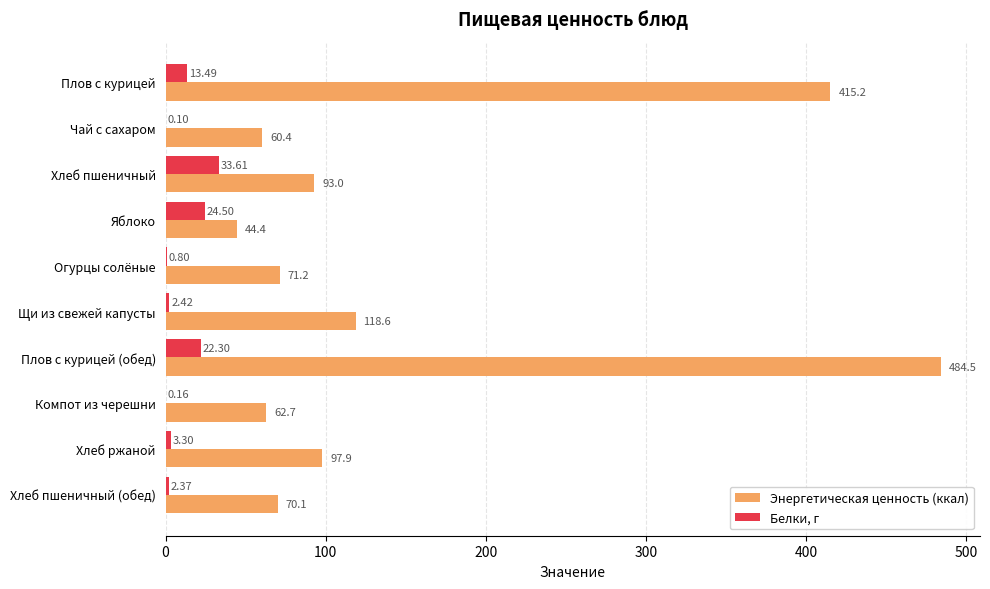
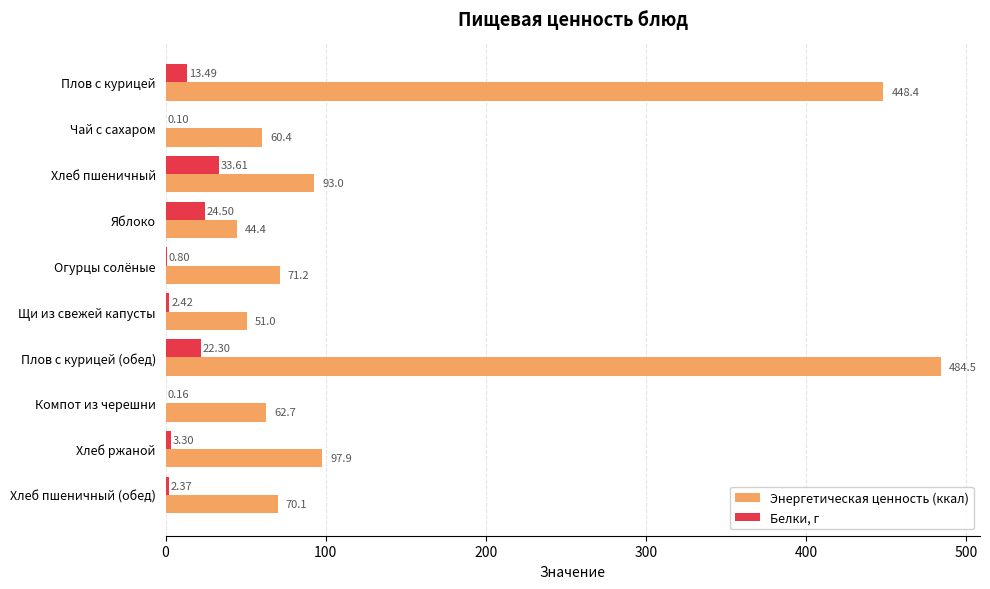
  {
    "Энергетическая ценность (ккал)": {
-     "Плов с курицей": 415.2,
+     "Плов с курицей": 448.4,
      "Чай с сахаром": 60.4,
      "Хлеб пшеничный": 93.0,
      "Яблоко": 44.4,
      "Огурцы солёные": 71.2,
-     "Щи из свежей капусты": 118.6,
+     "Щи из свежей капусты": 51.0,
      "Плов с курицей (обед)": 484.5,
      "Компот из черешни": 62.7,
      "Хлеб ржаной": 97.9,
      "Хлеб пшеничный (обед)": 70.1
    },
    "Белки, г": {
      "Плов с курицей": 13.49,
      "Чай с сахаром": 0.10,
      "Хлеб пшеничный": 33.61,
      "Яблоко": 24.50,
      "Огурцы солёные": 0.80,
      "Щи из свежей капусты": 2.42,
      "Плов с курицей (обед)": 22.30,
      "Компот из черешни": 0.16,
      "Хлеб ржаной": 3.30,
      "Хлеб пшеничный (обед)": 2.37
    }
  }
